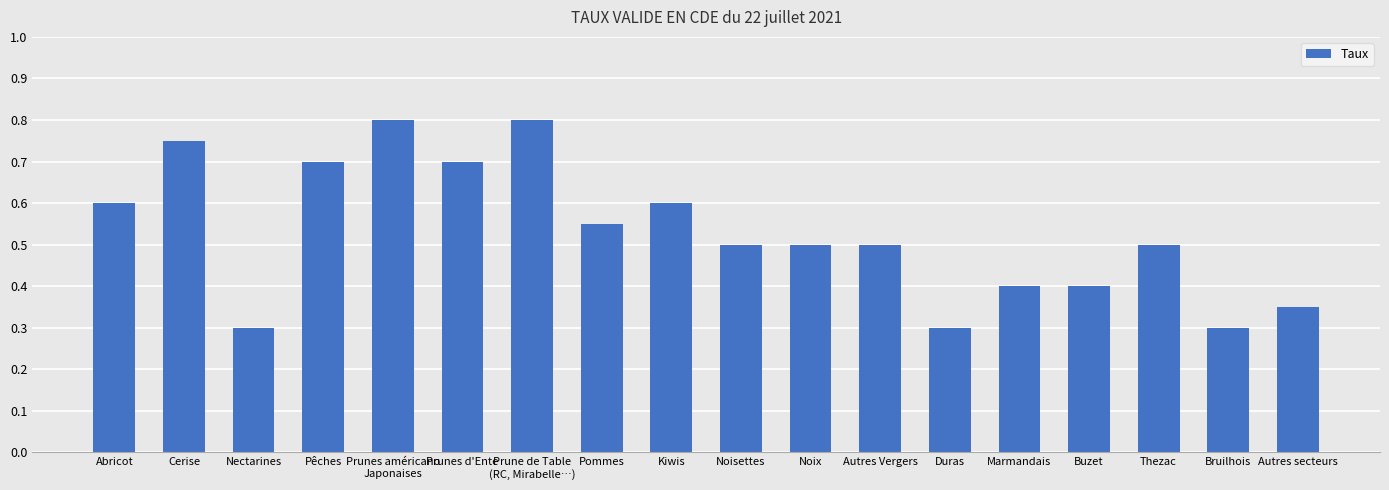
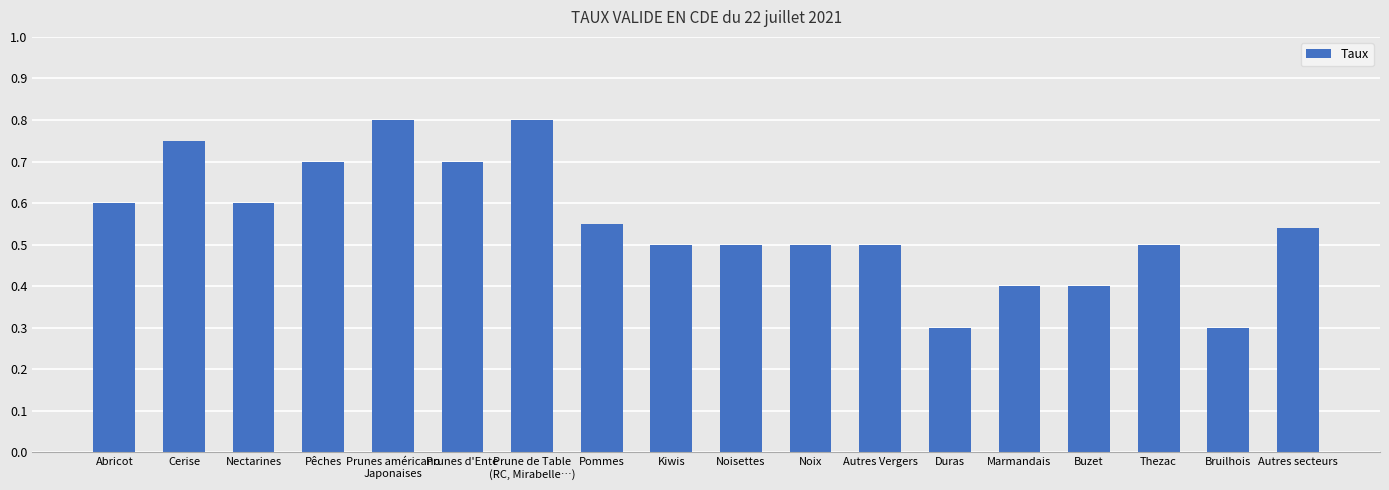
  {
    "Abricot": 0.60,
    "Cerise": 0.75,
-   "Nectarines": 0.3,
+   "Nectarines": 0.6,
    "Pêches": 0.70,
    "Prunes américano Japonaises": 0.80,
    "Prune de Table (RC, Mirabelle…)": 0.80,
    "Pommes": 0.55,
-   "Kiwis": 0.6,
+   "Kiwis": 0.5,
    "Noisettes": 0.50,
    "Noix": 0.50,
    "Autres Vergers": 0.50,
    "Duras": 0.30,
    "Marmandais": 0.40,
    "Buzet": 0.40,
    "Thezac": 0.50,
    "Bruilhois": 0.30,
-   "Autres secteurs": 0.35
+   "Autres secteurs": 0.54
  }
